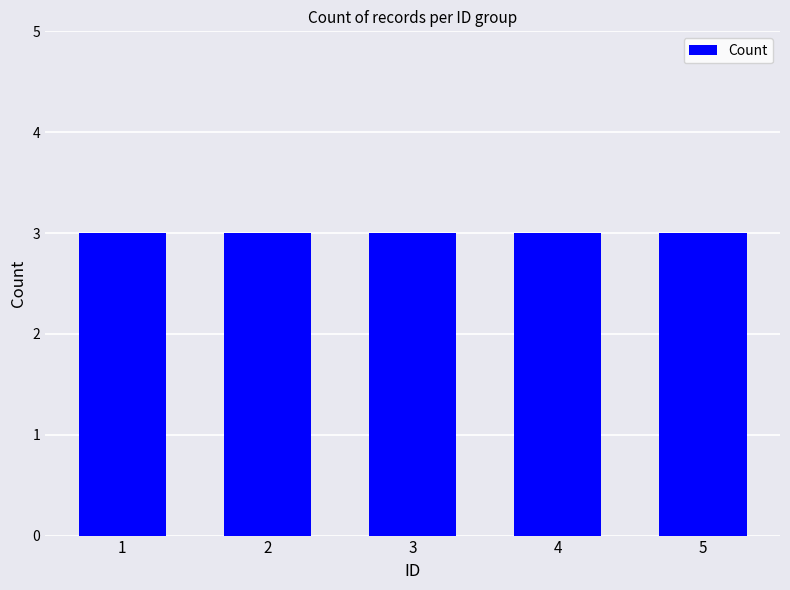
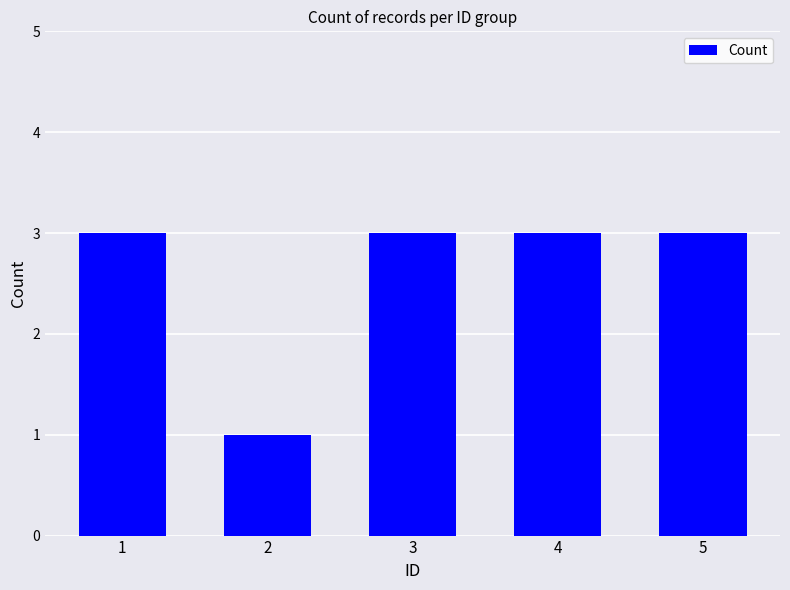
  {
    "1": 3,
-   "2": 3,
+   "2": 1,
    "3": 3,
    "4": 3,
    "5": 3
  }
